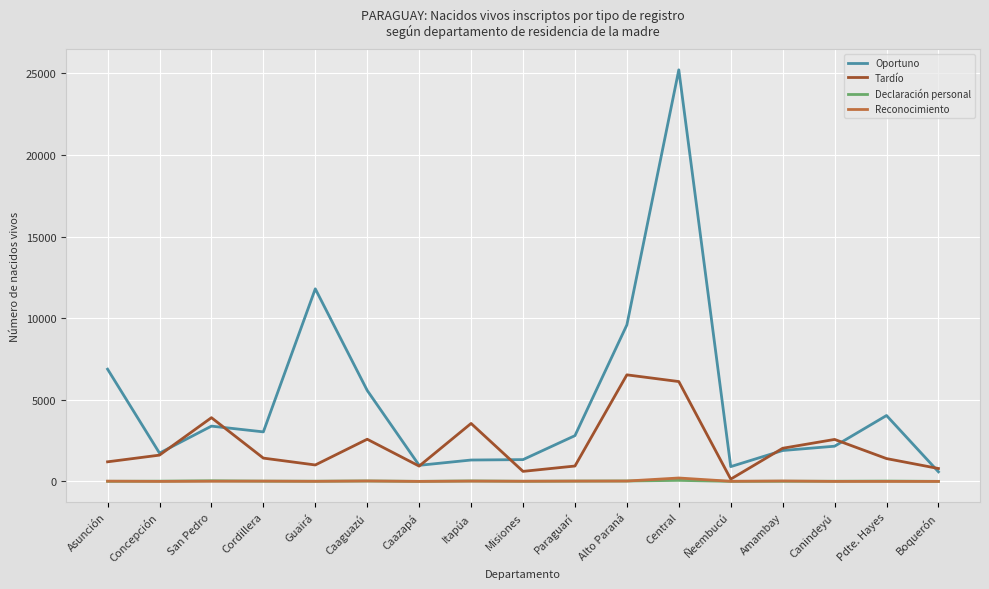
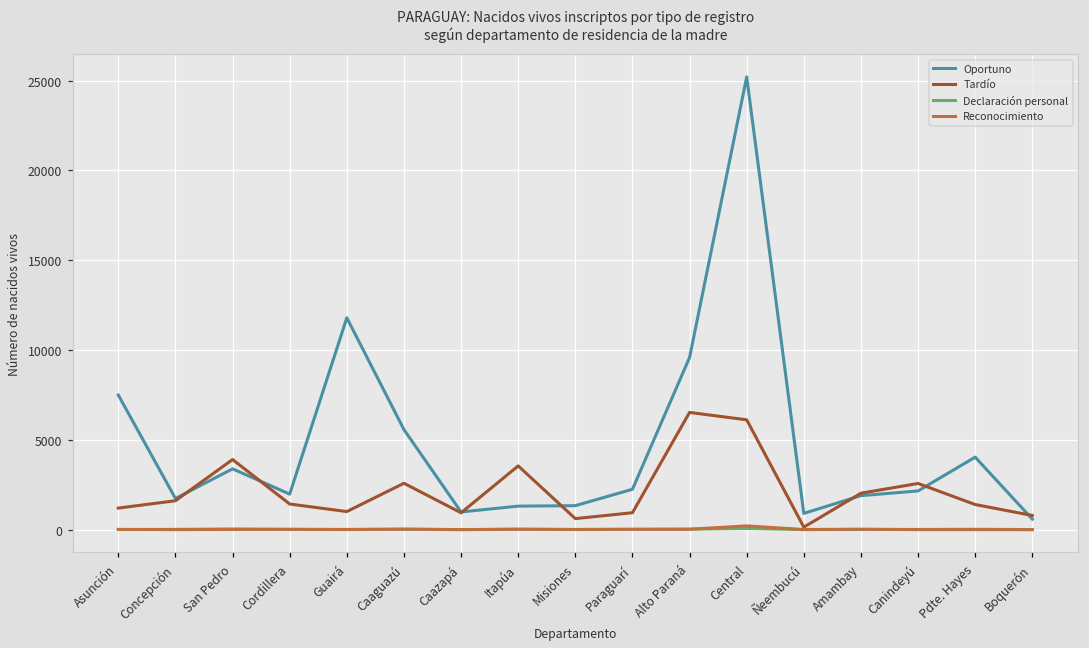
  {
    "Oportuno": {
-     "Asunción": 6900,
+     "Asunción": 7500,
      "San Pedro": 3400,
-     "Cordillera": 3000,
+     "Cordillera": 2000,
      "Guairá": 11800,
      "Caaguazú": 5600,
      "Itapúa": 1300,
      "Misiones": 1300,
-     "Paraguarí": 2800,
+     "Paraguarí": 2300,
      "Alto Paraná": 9600,
      "Central": 25200,
      "Ñeembucú": 900,
      "Canindeyú": 2200,
      "Pdte. Hayes": 4000,
      "Boquerón": 600
    }
  }
